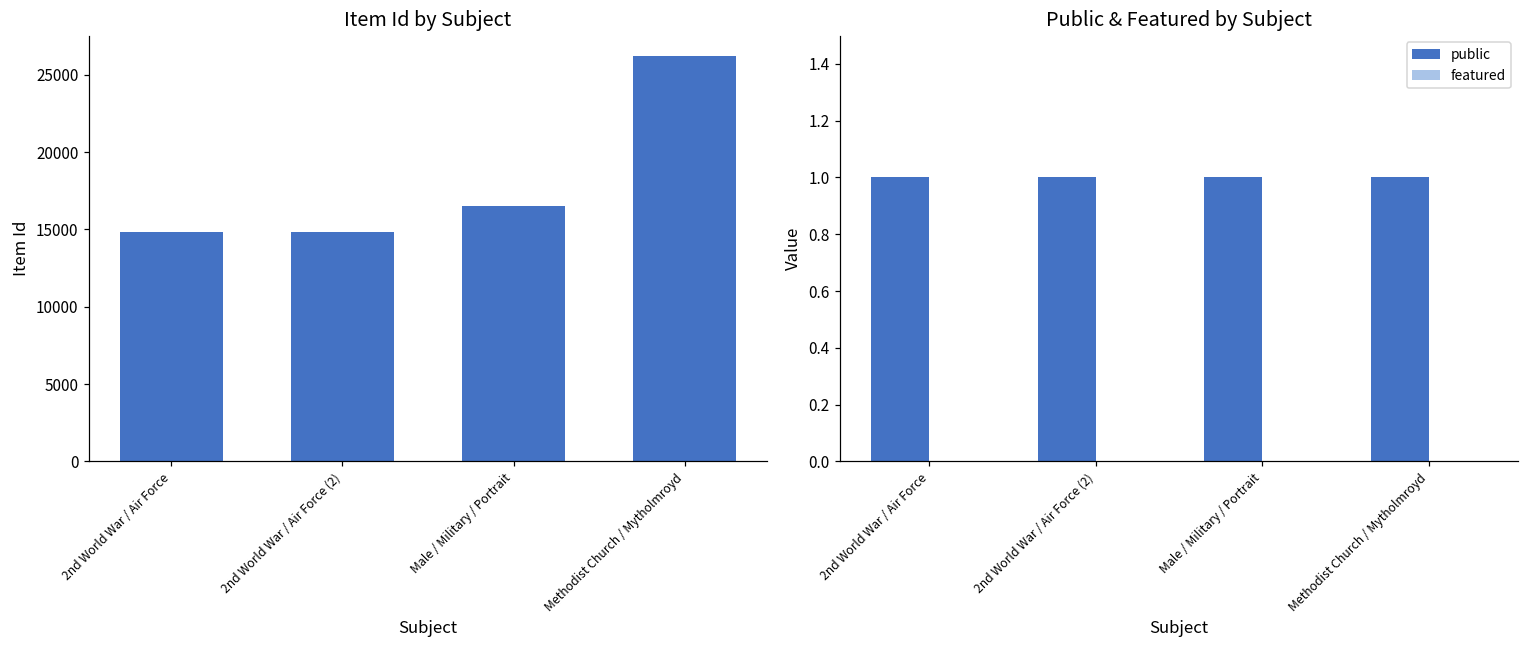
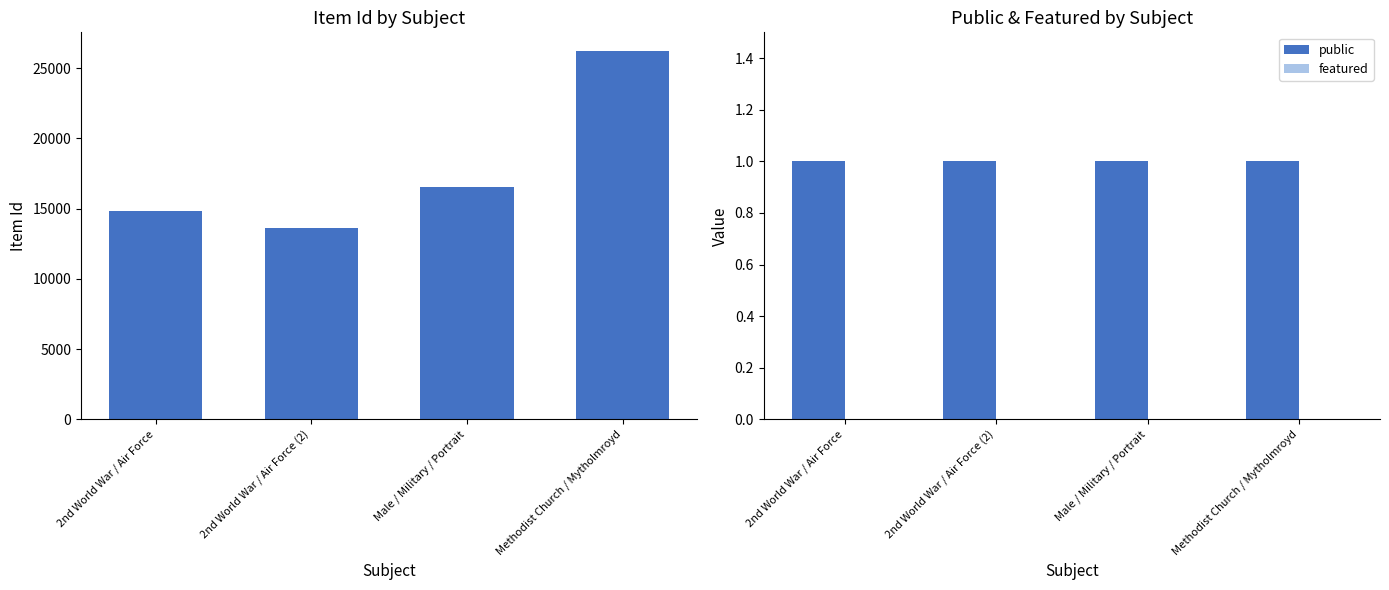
  {
    "Item Id by Subject": {
      "2nd World War / Air Force": 14800,
-     "2nd World War / Air Force (2)": 14800,
+     "2nd World War / Air Force (2)": 13600,
      "Male / Military / Portrait": 16500,
      "Methodist Church / Mytholmroyd": 26200
    },
    "Public & Featured by Subject": {
      "public": {
        "2nd World War / Air Force": 1.00,
        "2nd World War / Air Force (2)": 1.00,
        "Male / Military / Portrait": 1.00,
        "Methodist Church / Mytholmroyd": 1.00
      },
      "featured": {
        "2nd World War / Air Force": 0.00,
        "2nd World War / Air Force (2)": 0.00,
        "Male / Military / Portrait": 0.00,
        "Methodist Church / Mytholmroyd": 0.00
      }
    }
  }
